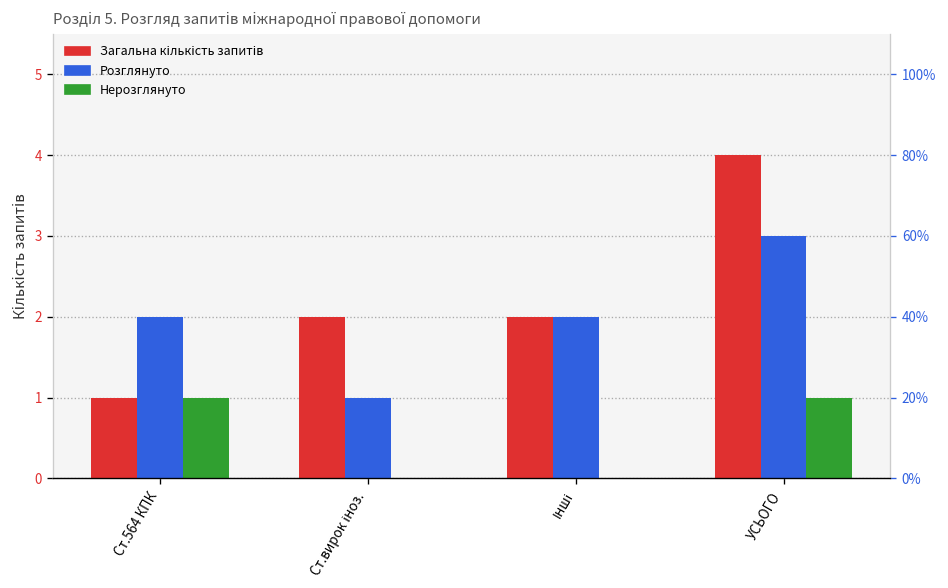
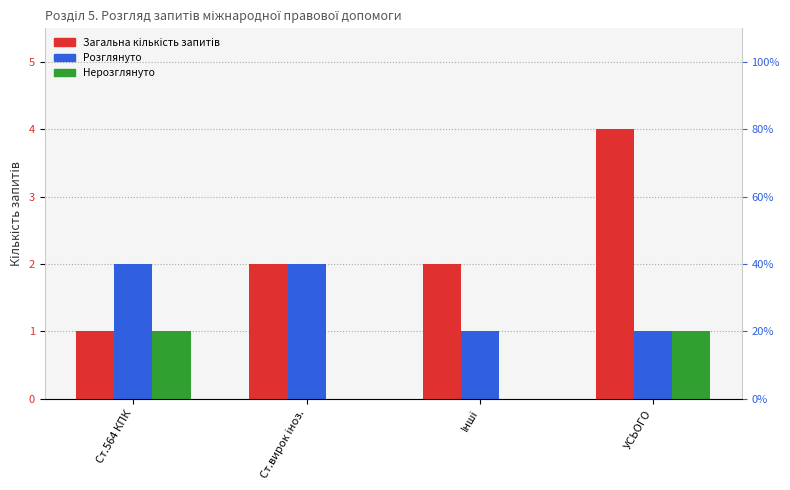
  {
    "Загальна кількість запитів": {
      "Ст.564 КПК": 1,
      "Ст.вирок іноз.": 2,
      "Інші": 2,
      "УСЬОГО": 4
    },
    "Розглянуто": {
      "Ст.564 КПК": 2,
-     "Ст.вирок іноз.": 1,
-     "Інші": 2,
-     "УСЬОГО": 3
+     "Ст.вирок іноз.": 2,
+     "Інші": 1,
+     "УСЬОГО": 1
    },
    "Нерозглянуто": {
      "Ст.564 КПК": 1,
      "Ст.вирок іноз.": 0,
      "Інші": 0,
      "УСЬОГО": 1
    }
  }
